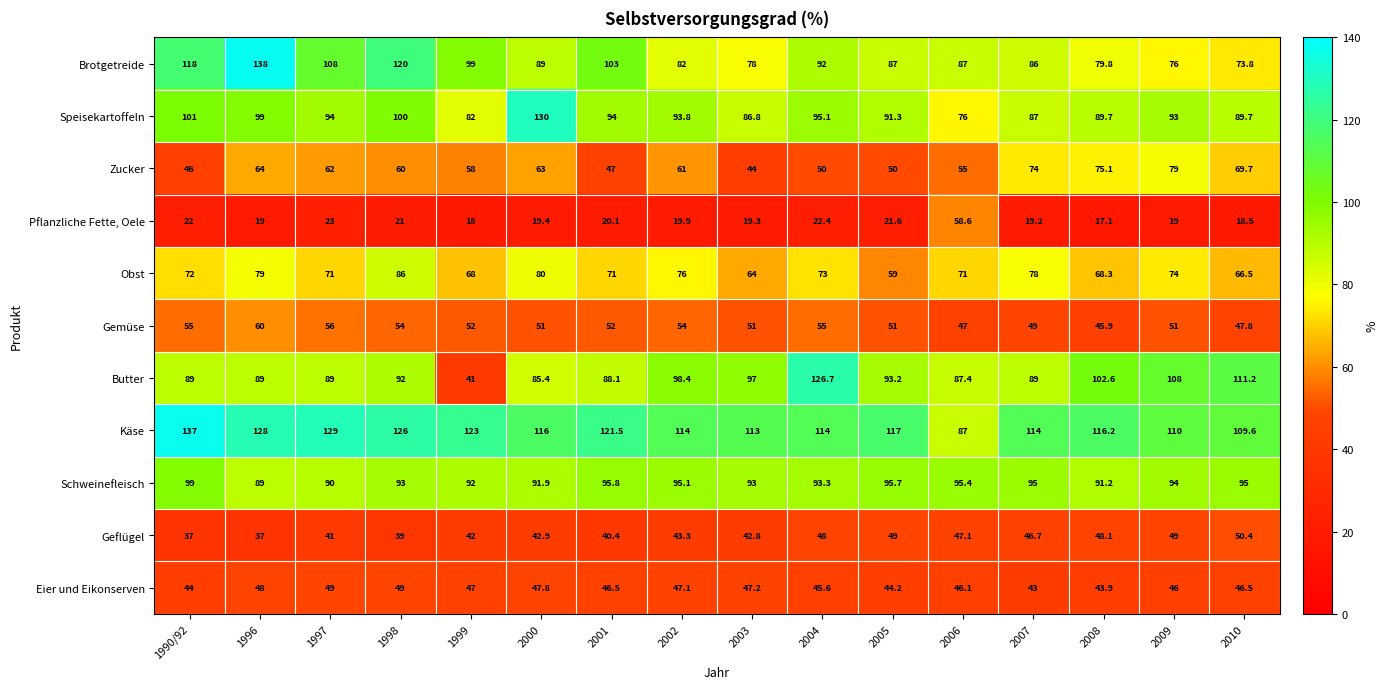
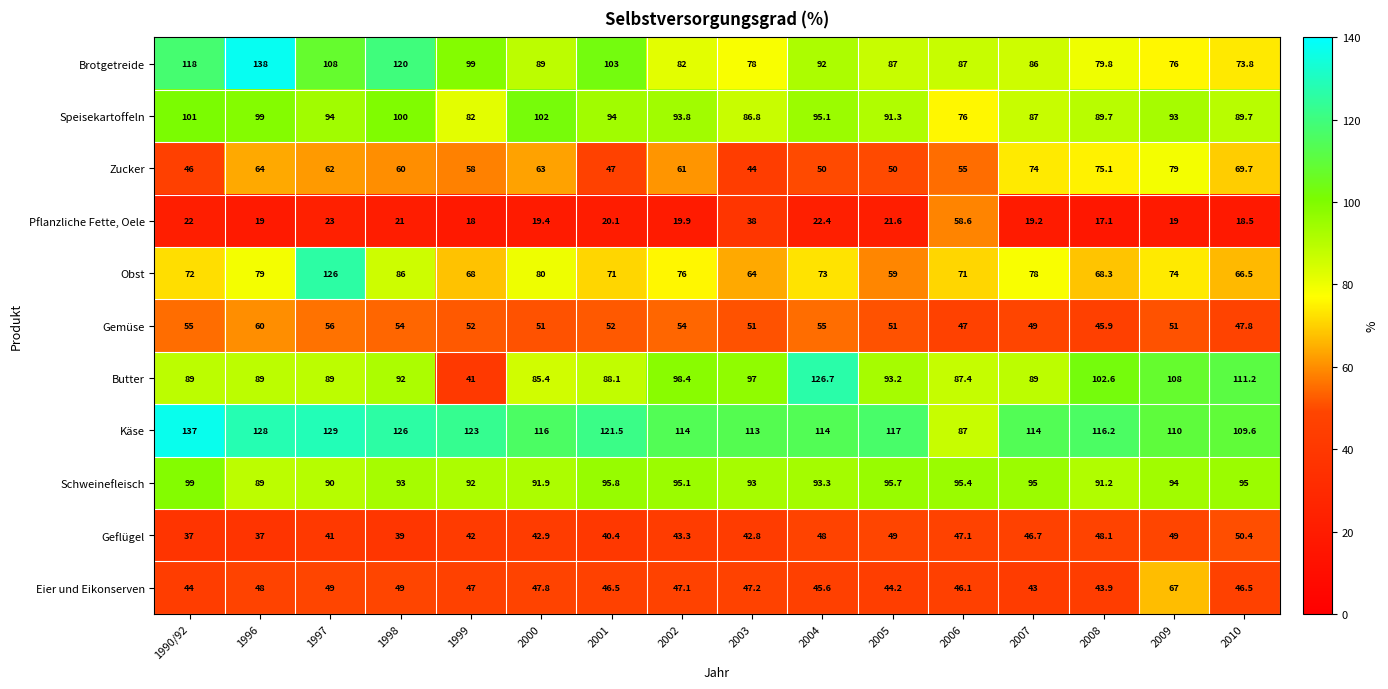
  {
    "Brotgetreide": {
      "1990/92": 118,
      "1996": 138,
      "1997": 108,
      "1998": 120,
      "1999": 99,
      "2000": 89,
      "2001": 103,
      "2002": 82,
      "2003": 78,
      "2004": 92,
      "2005": 87,
      "2006": 87,
      "2007": 86,
      "2008": 79.8,
      "2009": 76,
      "2010": 73.8
    },
    "Speisekartoffeln": {
      "1990/92": 101,
      "1996": 99,
      "1997": 94,
      "1998": 100,
      "1999": 82,
-     "2000": 130,
+     "2000": 102,
      "2001": 94,
      "2002": 93.8,
      "2003": 86.8,
      "2004": 95.1,
      "2005": 91.3,
      "2006": 76,
      "2007": 87,
      "2008": 89.7,
      "2009": 93,
      "2010": 89.7
    },
    "Zucker": {
      "1990/92": 46,
      "1996": 64,
      "1997": 62,
      "1998": 60,
      "1999": 58,
      "2000": 63,
      "2001": 47,
      "2002": 61,
      "2003": 44,
      "2004": 50,
      "2005": 50,
      "2006": 55,
      "2007": 74,
      "2008": 75.1,
      "2009": 79,
      "2010": 69.7
    },
    "Pflanzliche Fette, Oele": {
      "1990/92": 22,
      "1996": 19,
      "1997": 23,
      "1998": 21,
      "1999": 18,
      "2000": 19.4,
      "2001": 20.1,
      "2002": 19.9,
-     "2003": 19.3,
+     "2003": 38,
      "2004": 22.4,
      "2005": 21.6,
      "2006": 58.6,
      "2007": 19.2,
      "2008": 17.1,
      "2009": 19,
      "2010": 18.5
    },
    "Obst": {
      "1990/92": 72,
      "1996": 79,
-     "1997": 71,
+     "1997": 126,
      "1998": 86,
      "1999": 68,
      "2000": 80,
      "2001": 71,
      "2002": 76,
      "2003": 64,
      "2004": 73,
      "2005": 59,
      "2006": 71,
      "2007": 78,
      "2008": 68.3,
      "2009": 74,
      "2010": 66.5
    },
    "Gemüse": {
      "1990/92": 55,
      "1996": 60,
      "1997": 56,
      "1998": 54,
      "1999": 52,
      "2000": 51,
      "2001": 52,
      "2002": 54,
      "2003": 51,
      "2004": 55,
      "2005": 51,
      "2006": 47,
      "2007": 49,
      "2008": 45.9,
      "2009": 51,
      "2010": 47.8
    },
    "Butter": {
      "1990/92": 89,
      "1996": 89,
      "1997": 89,
      "1998": 92,
      "1999": 41,
      "2000": 85.4,
      "2001": 88.1,
      "2002": 98.4,
      "2003": 97,
      "2004": 126.7,
      "2005": 93.2,
      "2006": 87.4,
      "2007": 89,
      "2008": 102.6,
      "2009": 108,
      "2010": 111.2
    },
    "Käse": {
      "1990/92": 137,
      "1996": 128,
      "1997": 129,
      "1998": 126,
      "1999": 123,
      "2000": 116,
      "2001": 121.5,
      "2002": 114,
      "2003": 113,
      "2004": 114,
      "2005": 117,
      "2006": 87,
      "2007": 114,
      "2008": 116.2,
      "2009": 110,
      "2010": 109.6
    },
    "Schweinefleisch": {
      "1990/92": 99,
      "1996": 89,
      "1997": 90,
      "1998": 93,
      "1999": 92,
      "2000": 91.9,
      "2001": 95.8,
      "2002": 95.1,
      "2003": 93,
      "2004": 93.3,
      "2005": 95.7,
      "2006": 95.4,
      "2007": 95,
      "2008": 91.2,
      "2009": 94,
      "2010": 95
    },
    "Geflügel": {
      "1990/92": 37,
      "1996": 37,
      "1997": 41,
      "1998": 39,
      "1999": 42,
      "2000": 42.9,
      "2001": 40.4,
      "2002": 43.3,
      "2003": 42.8,
      "2004": 48,
      "2005": 49,
      "2006": 47.1,
      "2007": 46.7,
      "2008": 48.1,
      "2009": 49,
      "2010": 50.4
    },
    "Eier und Eikonserven": {
      "1990/92": 44,
      "1996": 48,
      "1997": 49,
      "1998": 49,
      "1999": 47,
      "2000": 47.8,
      "2001": 46.5,
      "2002": 47.1,
      "2003": 47.2,
      "2004": 45.6,
      "2005": 44.2,
      "2006": 46.1,
      "2007": 43,
      "2008": 43.9,
-     "2009": 46,
+     "2009": 67,
      "2010": 46.5
    }
  }
